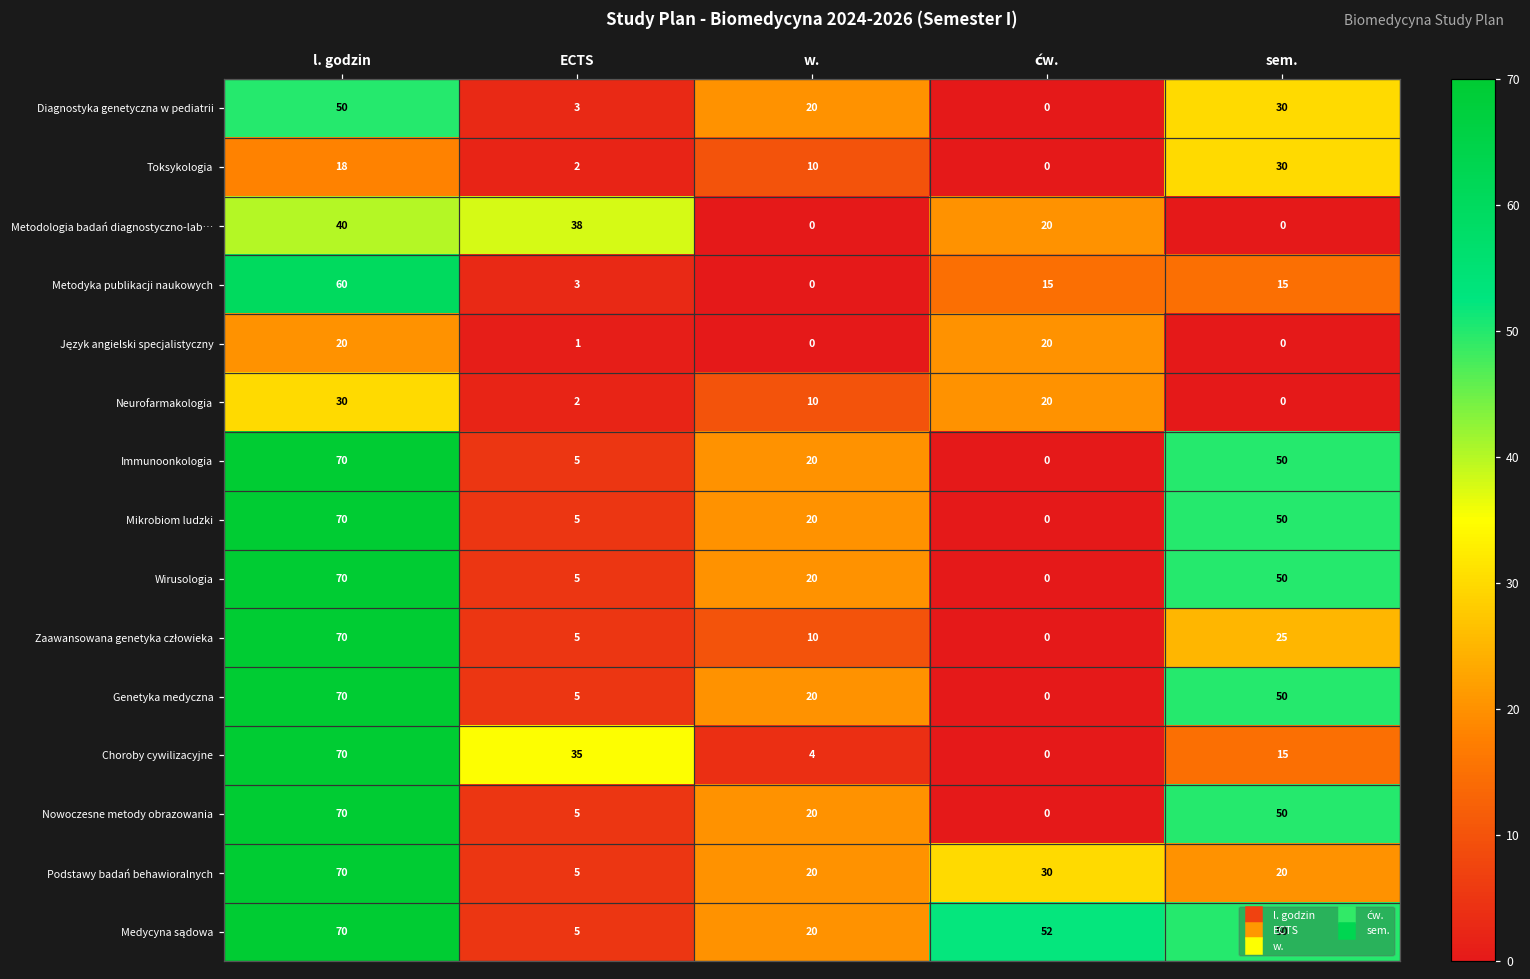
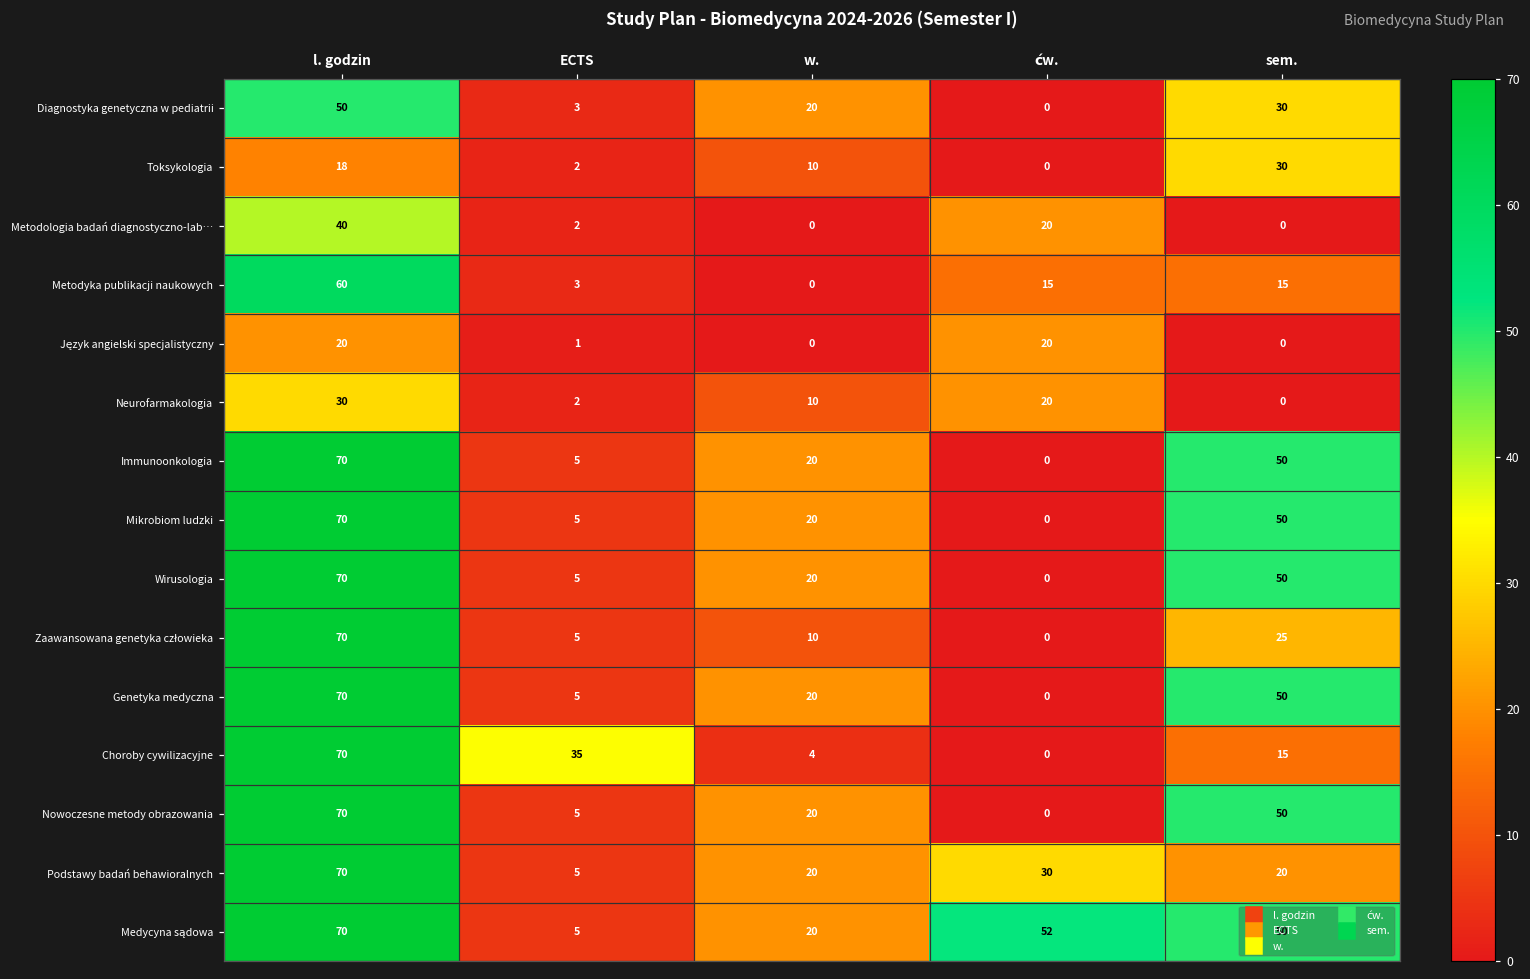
  {
    "Diagnostyka genetyczna w pediatrii": {
      "l. godzin": 50,
      "ECTS": 3,
      "w.": 20,
      "ćw.": 0,
      "sem.": 30
    },
    "Toksykologia": {
      "l. godzin": 18,
      "ECTS": 2,
      "w.": 10,
      "ćw.": 0,
      "sem.": 30
    },
    "Metodologia badań diagnostyczno-lab…": {
      "l. godzin": 40,
-     "ECTS": 38,
+     "ECTS": 2,
      "w.": 0,
      "ćw.": 20,
      "sem.": 0
    },
    "Metodyka publikacji naukowych": {
      "l. godzin": 60,
      "ECTS": 3,
      "w.": 0,
      "ćw.": 15,
      "sem.": 15
    },
    "Język angielski specjalistyczny": {
      "l. godzin": 20,
      "ECTS": 1,
      "w.": 0,
      "ćw.": 20,
      "sem.": 0
    },
    "Neurofarmakologia": {
      "l. godzin": 30,
      "ECTS": 2,
      "w.": 10,
      "ćw.": 20,
      "sem.": 0
    },
    "Immunoonkologia": {
      "l. godzin": 70,
      "ECTS": 5,
      "w.": 20,
      "ćw.": 0,
      "sem.": 50
    },
    "Mikrobiom ludzki": {
      "l. godzin": 70,
      "ECTS": 5,
      "w.": 20,
      "ćw.": 0,
      "sem.": 50
    },
    "Wirusologia": {
      "l. godzin": 70,
      "ECTS": 5,
      "w.": 20,
      "ćw.": 0,
      "sem.": 50
    },
    "Zaawansowana genetyka człowieka": {
      "l. godzin": 70,
      "ECTS": 5,
      "w.": 10,
      "ćw.": 0,
      "sem.": 25
    },
    "Genetyka medyczna": {
      "l. godzin": 70,
      "ECTS": 5,
      "w.": 20,
      "ćw.": 0,
      "sem.": 50
    },
    "Choroby cywilizacyjne": {
      "l. godzin": 70,
      "ECTS": 35,
      "w.": 4,
      "ćw.": 0,
      "sem.": 15
    },
    "Nowoczesne metody obrazowania": {
      "l. godzin": 70,
      "ECTS": 5,
      "w.": 20,
      "ćw.": 0,
      "sem.": 50
    },
    "Podstawy badań behawioralnych": {
      "l. godzin": 70,
      "ECTS": 5,
      "w.": 20,
      "ćw.": 30,
      "sem.": 20
    },
    "Medycyna sądowa": {
      "l. godzin": 70,
      "ECTS": 5,
      "w.": 20,
      "ćw.": 52
    }
  }
